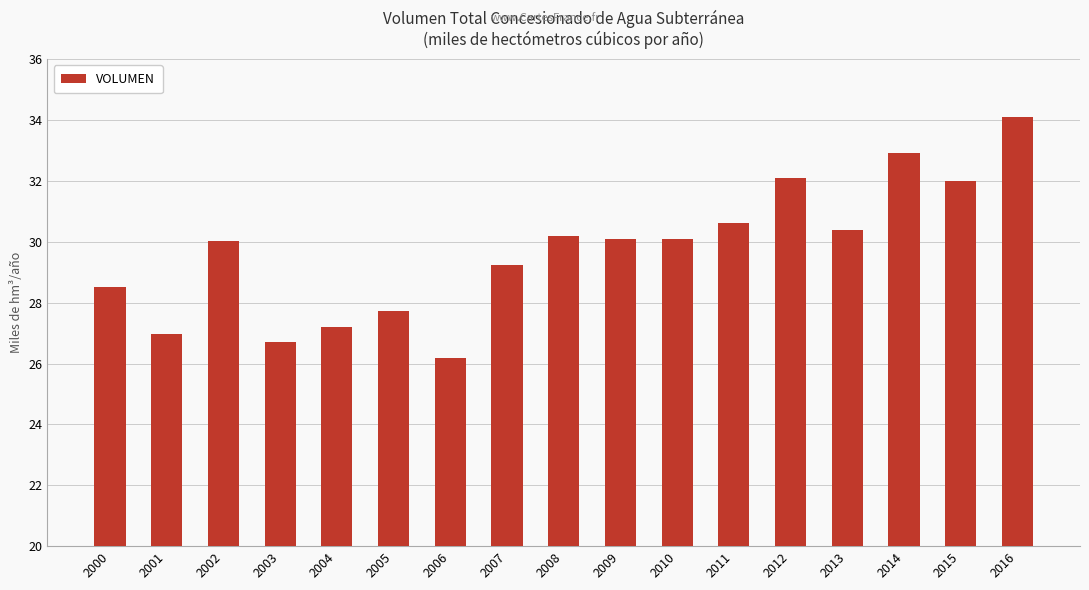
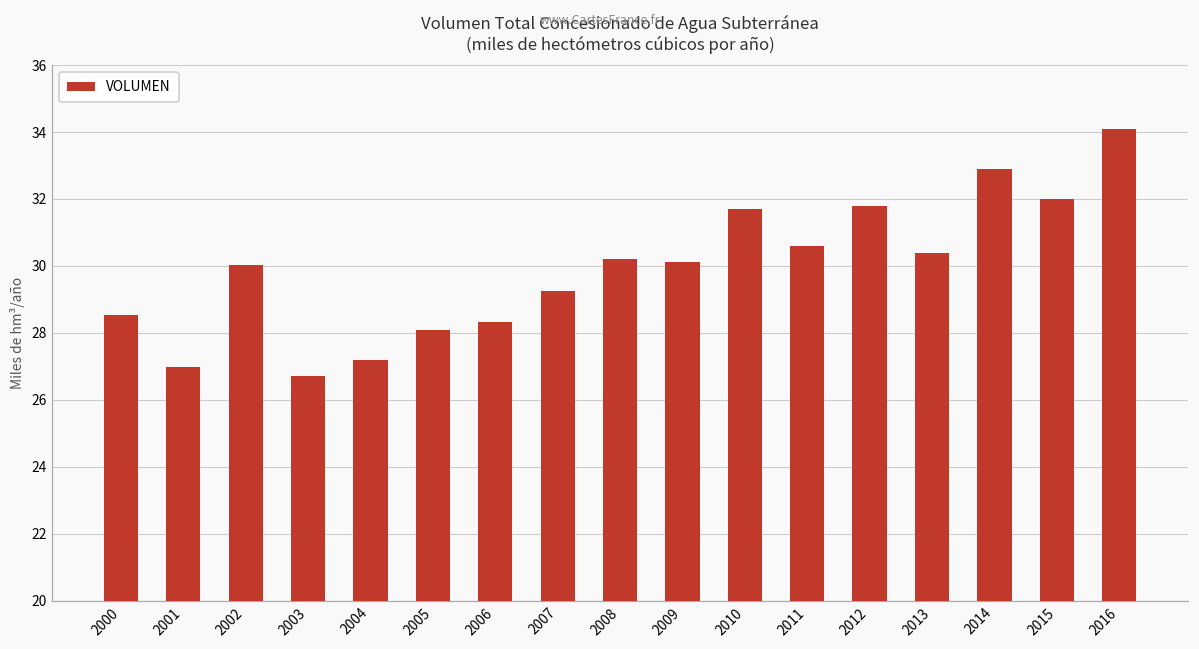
  {
    "2000": 28.5,
    "2001": 27.0,
    "2002": 30.0,
    "2003": 26.7,
    "2004": 27.2,
-   "2005": 27.7,
-   "2006": 26.2,
+   "2005": 28.1,
+   "2006": 28.3,
    "2007": 29.3,
    "2008": 30.2,
    "2009": 30.1,
-   "2010": 30.1,
+   "2010": 31.7,
    "2011": 30.6,
-   "2012": 32.1,
+   "2012": 31.8,
    "2013": 30.4,
    "2014": 32.9,
    "2015": 32.0,
    "2016": 34.1
  }
